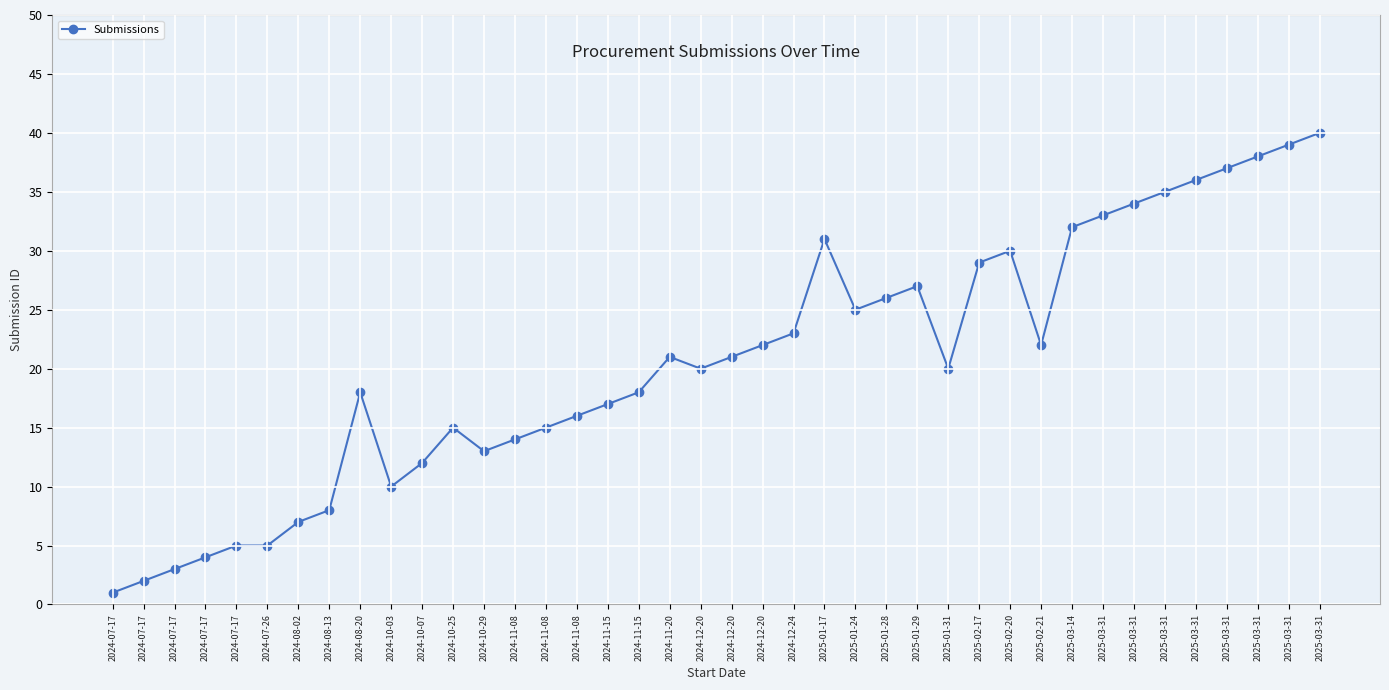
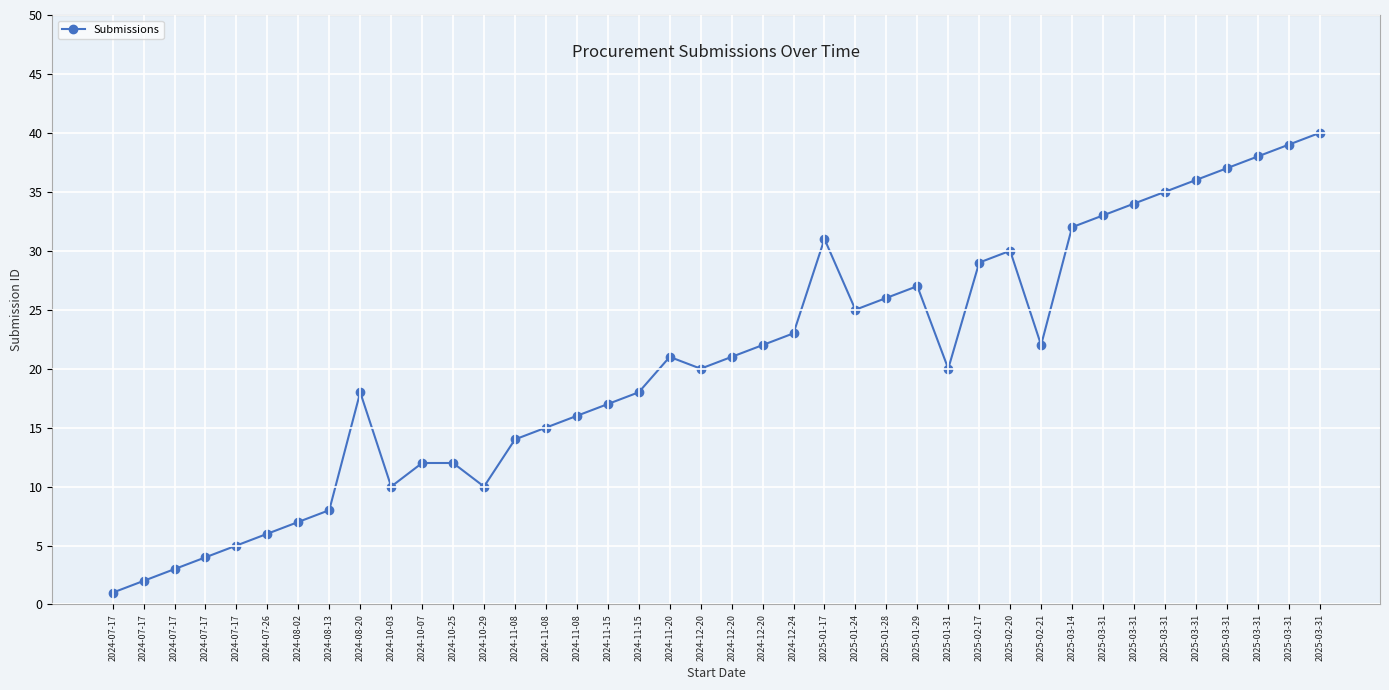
  {
-   "2024-07-26": 5,
+   "2024-07-26": 6,
    "2024-08-02": 7,
    "2024-08-13": 8,
    "2024-08-20": 18,
    "2024-10-03": 10,
    "2024-10-07": 12,
-   "2024-10-25": 15,
-   "2024-10-29": 13,
+   "2024-10-25": 12,
+   "2024-10-29": 10,
    "2024-11-20": 21,
    "2024-12-24": 23,
    "2025-01-17": 31,
    "2025-01-24": 25,
    "2025-01-28": 26,
    "2025-01-29": 27,
    "2025-01-31": 20,
    "2025-02-17": 29,
    "2025-02-20": 30,
    "2025-02-21": 22,
    "2025-03-14": 32
  }
